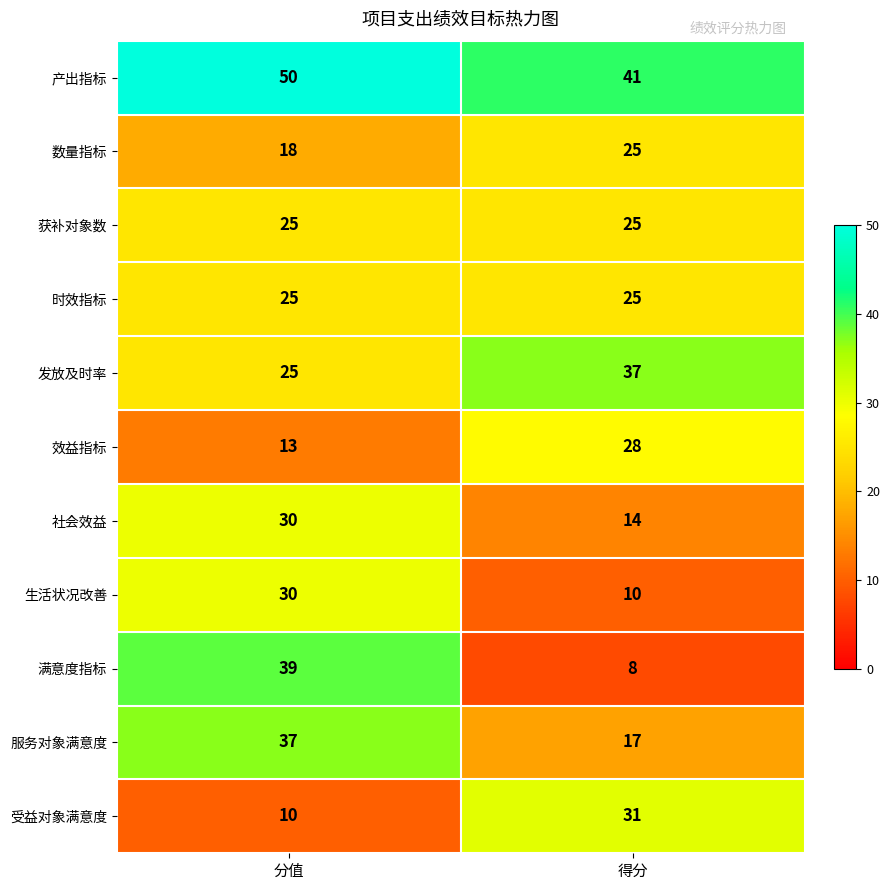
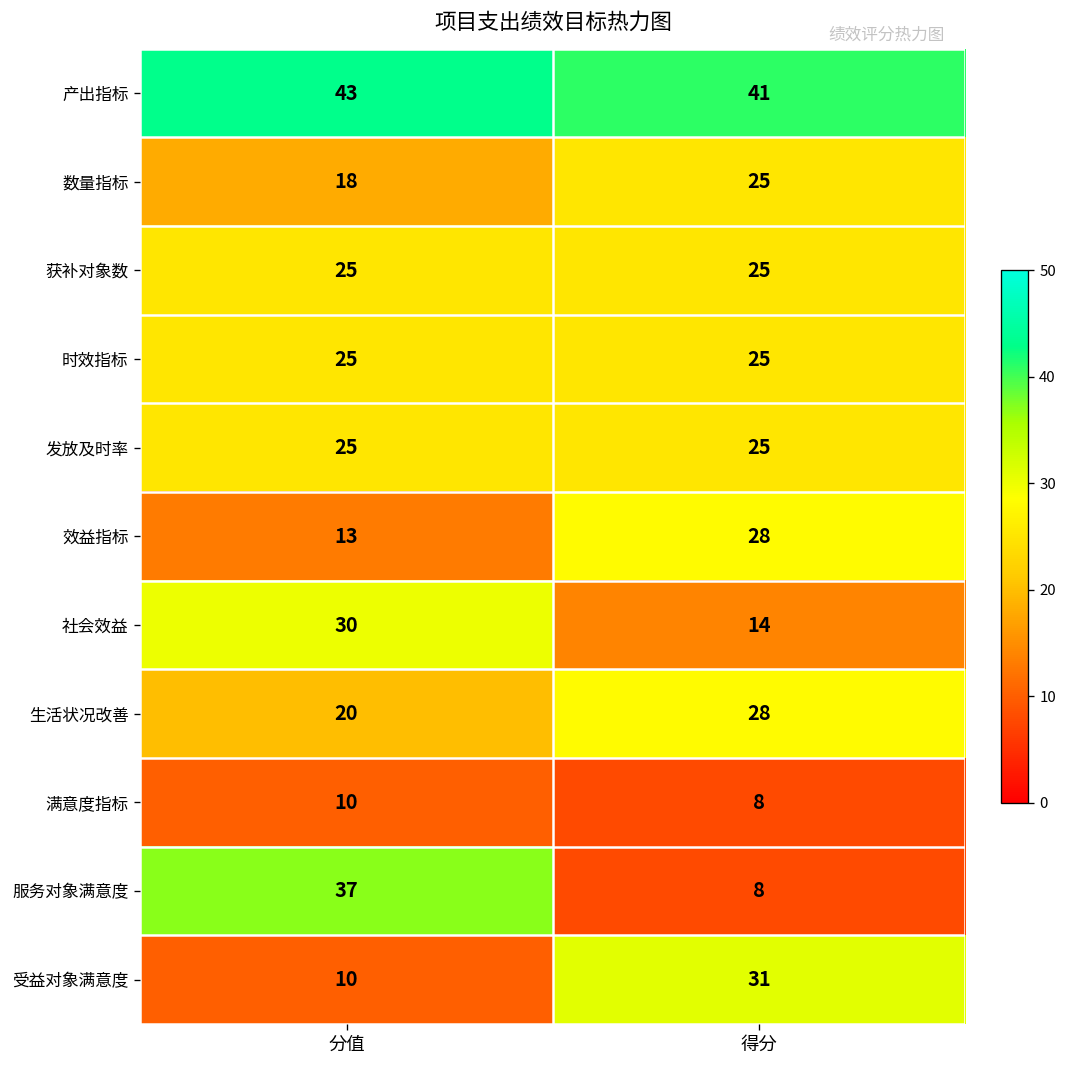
  {
    "产出指标": {
-     "分值": 50,
+     "分值": 43,
      "得分": 41
    },
    "数量指标": {
      "分值": 18,
      "得分": 25
    },
    "获补对象数": {
      "分值": 25,
      "得分": 25
    },
    "时效指标": {
      "分值": 25,
      "得分": 25
    },
    "发放及时率": {
      "分值": 25,
-     "得分": 37
+     "得分": 25
    },
    "效益指标": {
      "分值": 13,
      "得分": 28
    },
    "社会效益": {
      "分值": 30,
      "得分": 14
    },
    "生活状况改善": {
-     "分值": 30,
-     "得分": 10
+     "分值": 20,
+     "得分": 28
    },
    "满意度指标": {
-     "分值": 39,
+     "分值": 10,
      "得分": 8
    },
    "服务对象满意度": {
      "分值": 37,
-     "得分": 17
+     "得分": 8
    },
    "受益对象满意度": {
      "分值": 10,
      "得分": 31
    }
  }
